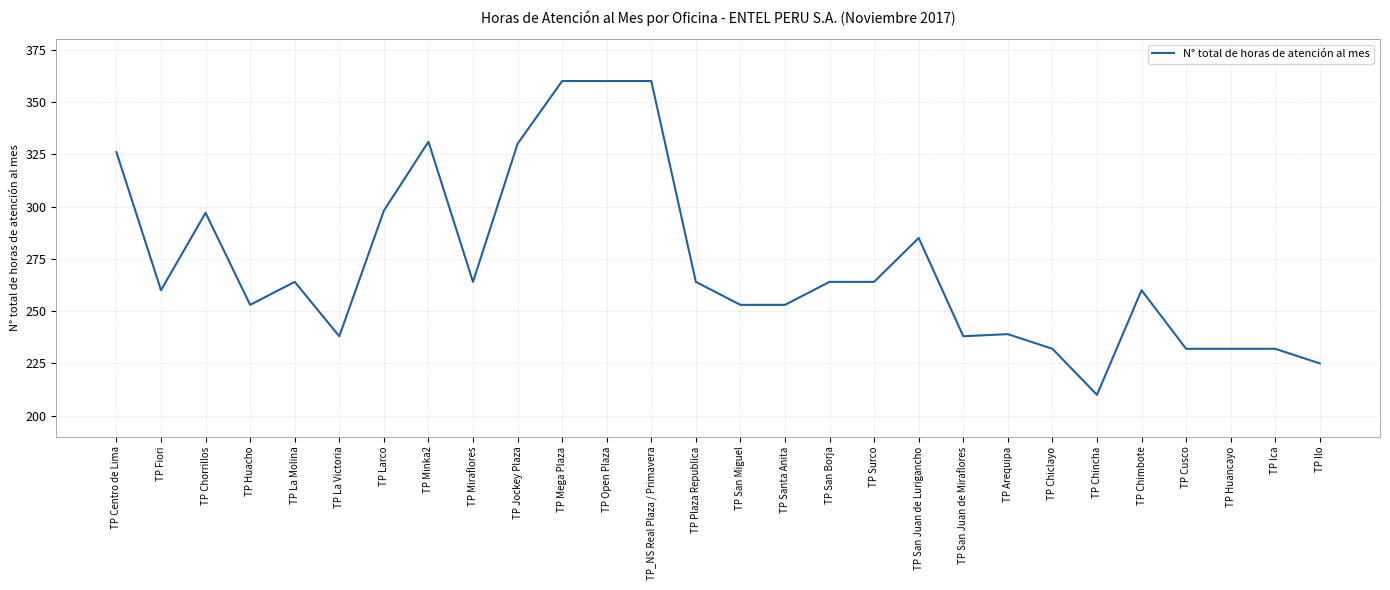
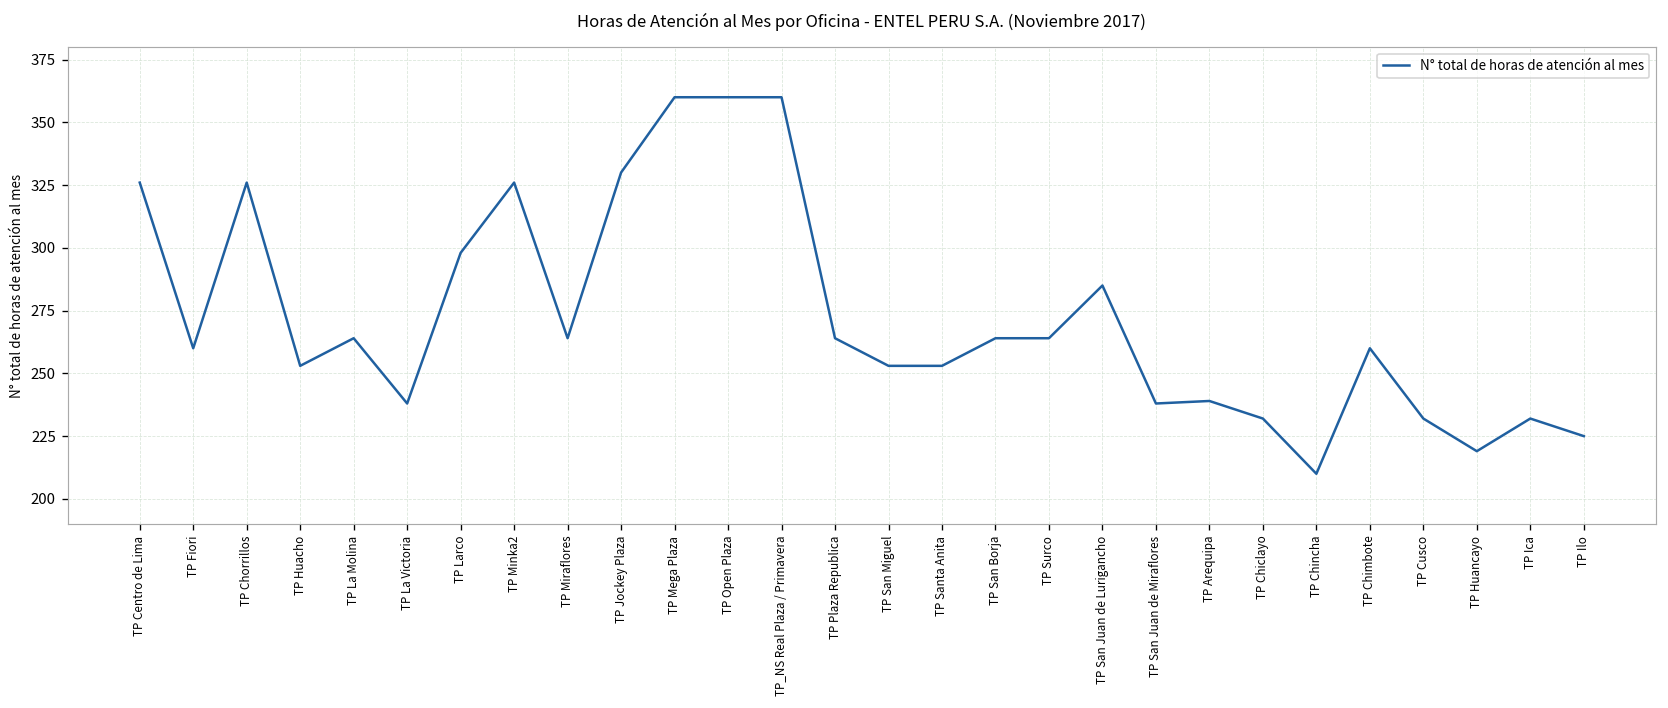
  {
    "TP Centro de Lima": 326,
    "TP Fiori": 260,
-   "TP Chorrillos": 297,
+   "TP Chorrillos": 326,
    "TP Huacho": 253,
    "TP La Molina": 264,
    "TP La Victoria": 238,
    "TP Larco": 298,
-   "TP Minka2": 331,
+   "TP Minka2": 326,
    "TP Miraflores": 264,
    "TP Jockey Plaza": 330,
    "TP Mega Plaza": 360,
    "TP Open Plaza": 360,
    "TP_NS Real Plaza / Primavera": 360,
    "TP Plaza Republica": 264,
    "TP San Miguel": 253,
    "TP Santa Anita": 253,
    "TP San Borja": 264,
    "TP Surco": 264,
    "TP San Juan de Lurigancho": 285,
    "TP San Juan de Miraflores": 238,
    "TP Arequipa": 239,
    "TP Chiclayo": 232,
    "TP Chincha": 210,
    "TP Chimbote": 260,
    "TP Cusco": 232,
-   "TP Huancayo": 232,
+   "TP Huancayo": 219,
    "TP Ica": 232,
    "TP Ilo": 225
  }
